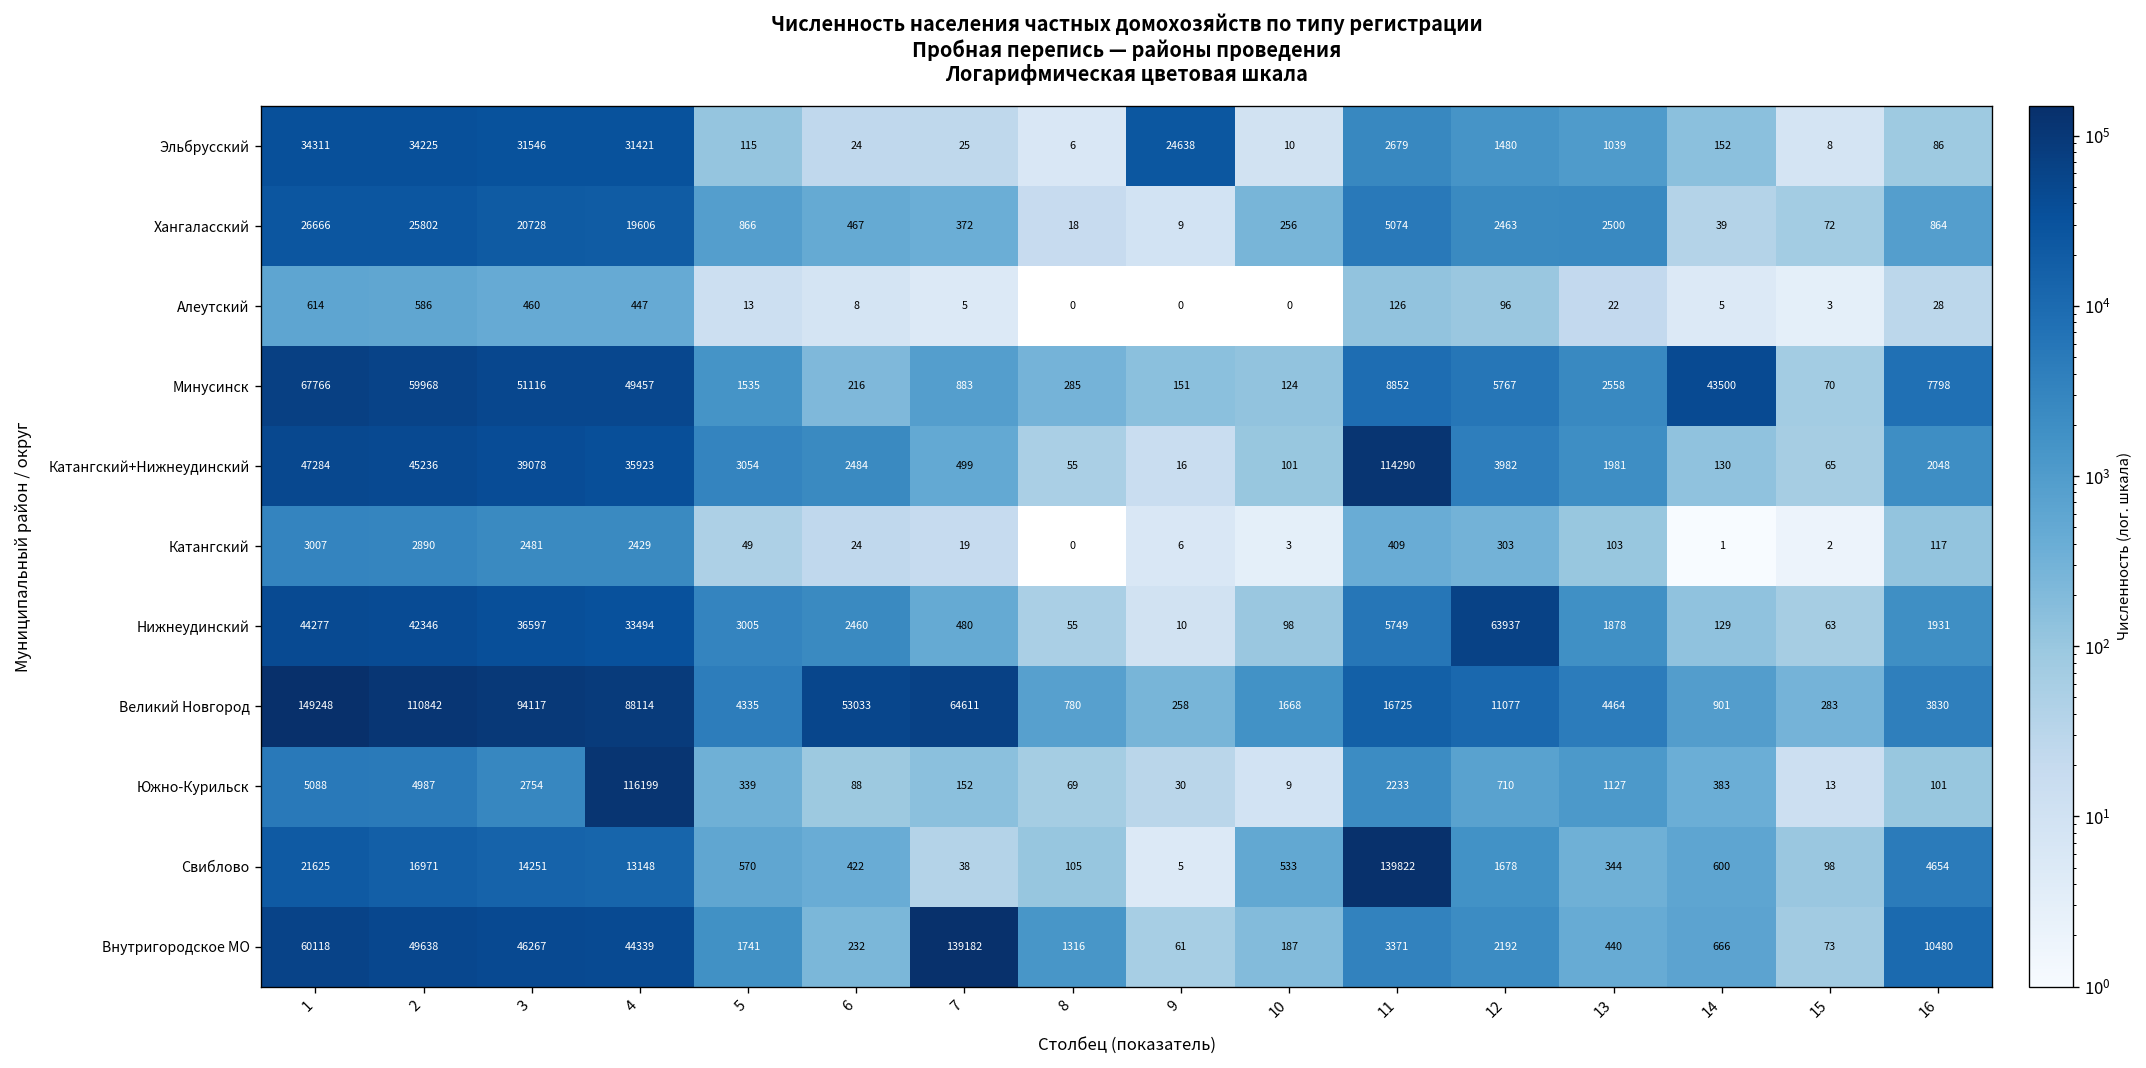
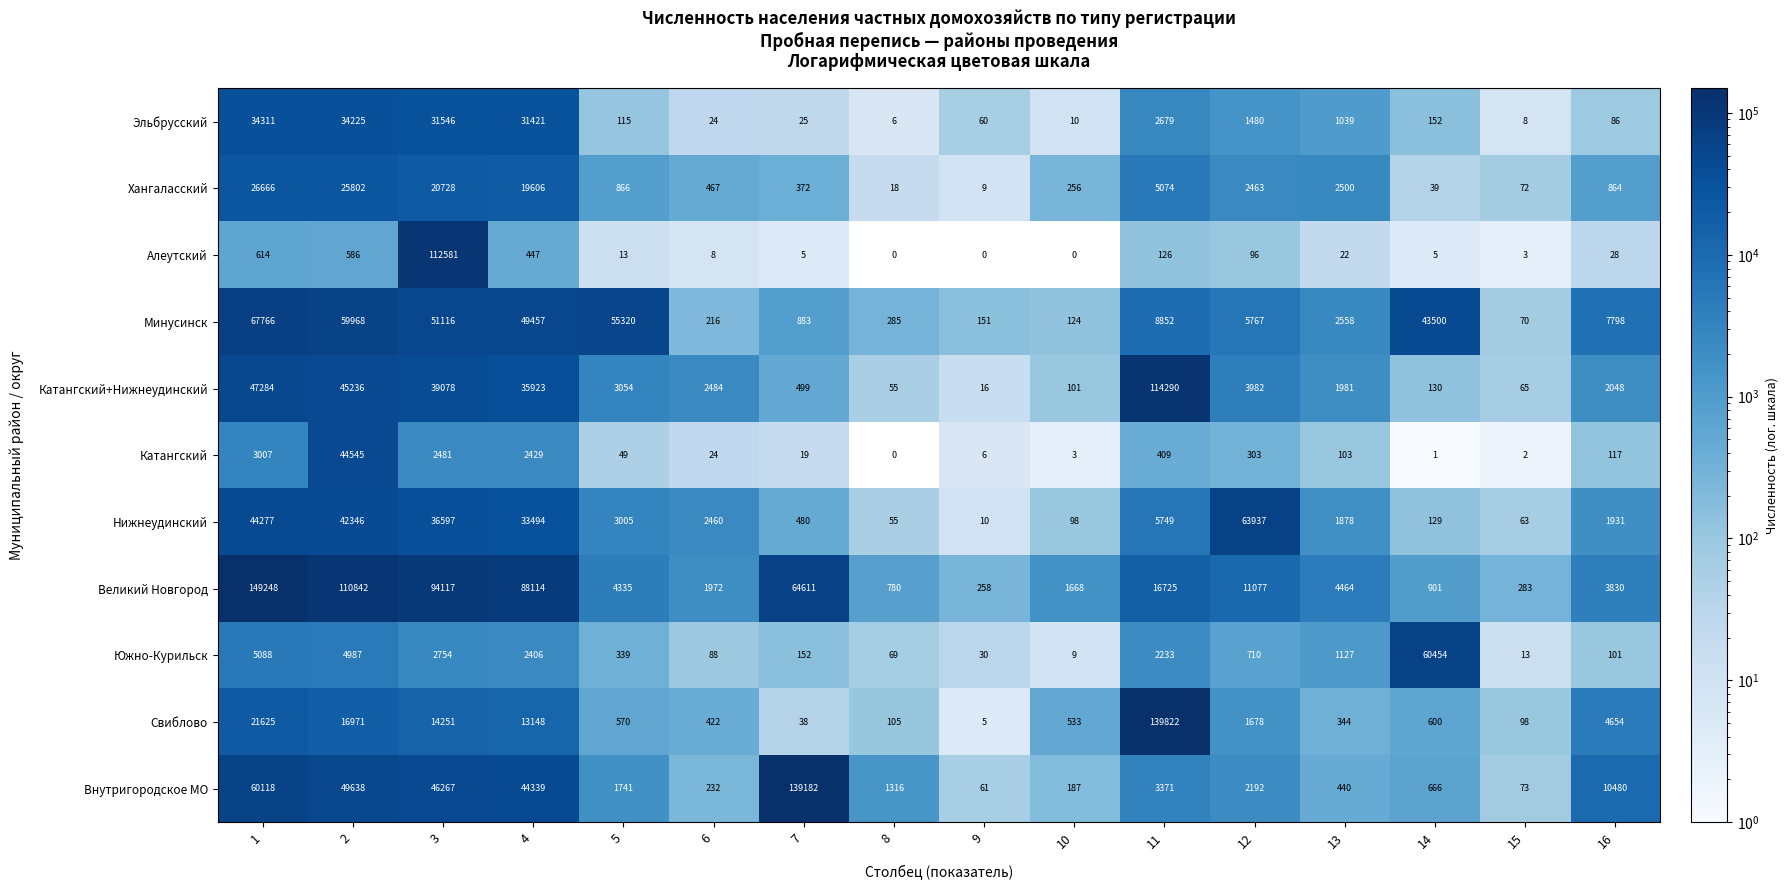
  {
    "Эльбрусский": {
      "1": 34311,
      "2": 34225,
      "3": 31546,
      "4": 31421,
      "5": 115,
      "6": 24,
      "7": 25,
      "8": 6,
-     "9": 24638,
+     "9": 60,
      "10": 10,
      "11": 2679,
      "12": 1480,
      "13": 1039,
      "14": 152,
      "15": 8,
      "16": 86
    },
    "Хангаласский": {
      "1": 26666,
      "2": 25802,
      "3": 20728,
      "4": 19606,
      "5": 866,
      "6": 467,
      "7": 372,
      "8": 18,
      "9": 9,
      "10": 256,
      "11": 5074,
      "12": 2463,
      "13": 2500,
      "14": 39,
      "15": 72,
      "16": 864
    },
    "Алеутский": {
      "1": 614,
      "2": 586,
-     "3": 460,
+     "3": 112581,
      "4": 447,
      "5": 13,
      "6": 8,
      "7": 5,
      "11": 126,
      "12": 96,
      "13": 22,
      "14": 5,
      "15": 3,
      "16": 28
    },
    "Минусинск": {
      "1": 67766,
      "2": 59968,
      "3": 51116,
      "4": 49457,
-     "5": 1535,
+     "5": 55320,
      "6": 216,
      "7": 883,
      "8": 285,
      "9": 151,
      "10": 124,
      "11": 8852,
      "12": 5767,
      "13": 2558,
      "14": 43500,
      "15": 70,
      "16": 7798
    },
    "Катангский+Нижнеудинский": {
      "1": 47284,
      "2": 45236,
      "3": 39078,
      "4": 35923,
      "5": 3054,
      "6": 2484,
      "7": 499,
      "8": 55,
      "9": 16,
      "10": 101,
      "11": 114290,
      "12": 3982,
      "13": 1981,
      "14": 130,
      "15": 65,
      "16": 2048
    },
    "Катангский": {
      "1": 3007,
-     "2": 2890,
+     "2": 44545,
      "3": 2481,
      "4": 2429,
      "5": 49,
      "6": 24,
      "7": 19,
      "9": 6,
      "10": 3,
      "11": 409,
      "12": 303,
      "13": 103,
      "14": 1,
      "15": 2,
      "16": 117
    },
    "Нижнеудинский": {
      "1": 44277,
      "2": 42346,
      "3": 36597,
      "4": 33494,
      "5": 3005,
      "6": 2460,
      "7": 480,
      "8": 55,
      "9": 10,
      "10": 98,
      "11": 5749,
      "12": 63937,
      "13": 1878,
      "14": 129,
      "15": 63,
      "16": 1931
    },
    "Великий Новгород": {
      "1": 149248,
      "2": 110842,
      "3": 94117,
      "4": 88114,
      "5": 4335,
-     "6": 53033,
+     "6": 1972,
      "7": 64611,
      "8": 780,
      "9": 258,
      "10": 1668,
      "11": 16725,
      "12": 11077,
      "13": 4464,
      "14": 901,
      "15": 283,
      "16": 3830
    },
    "Южно-Курильск": {
      "1": 5088,
      "2": 4987,
      "3": 2754,
-     "4": 116199,
+     "4": 2406,
      "5": 339,
      "6": 88,
      "7": 152,
      "8": 69,
      "9": 30,
      "10": 9,
      "11": 2233,
      "12": 710,
      "13": 1127,
-     "14": 383,
+     "14": 60454,
      "15": 13,
      "16": 101
    },
    "Свиблово": {
      "1": 21625,
      "2": 16971,
      "3": 14251,
      "4": 13148,
      "5": 570,
      "6": 422,
      "7": 38,
      "8": 105,
      "9": 5,
      "10": 533,
      "11": 139822,
      "12": 1678,
      "13": 344,
      "14": 600,
      "15": 98,
      "16": 4654
    },
    "Внутригородское МО": {
      "1": 60118,
      "2": 49638,
      "3": 46267,
      "4": 44339,
      "5": 1741,
      "6": 232,
      "7": 139182,
      "8": 1316,
      "9": 61,
      "10": 187,
      "11": 3371,
      "12": 2192,
      "13": 440,
      "14": 666,
      "15": 73,
      "16": 10480
    }
  }
